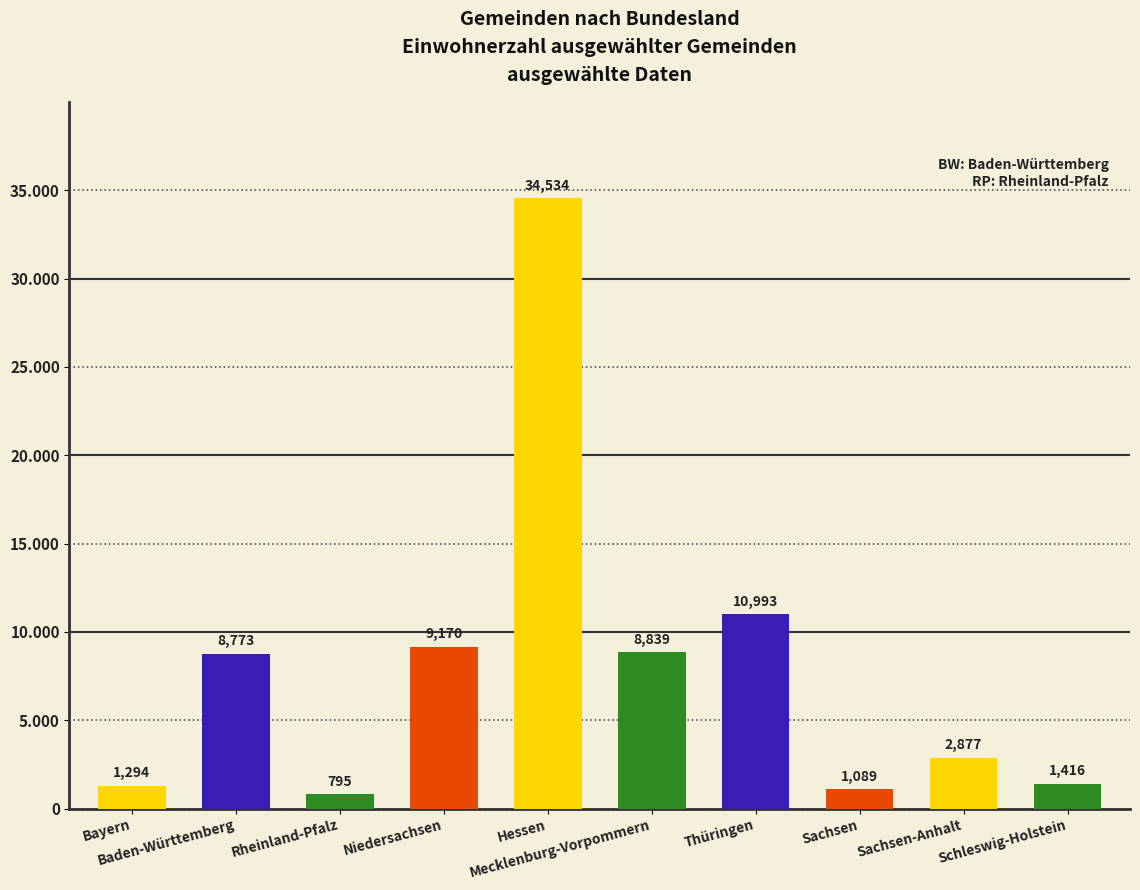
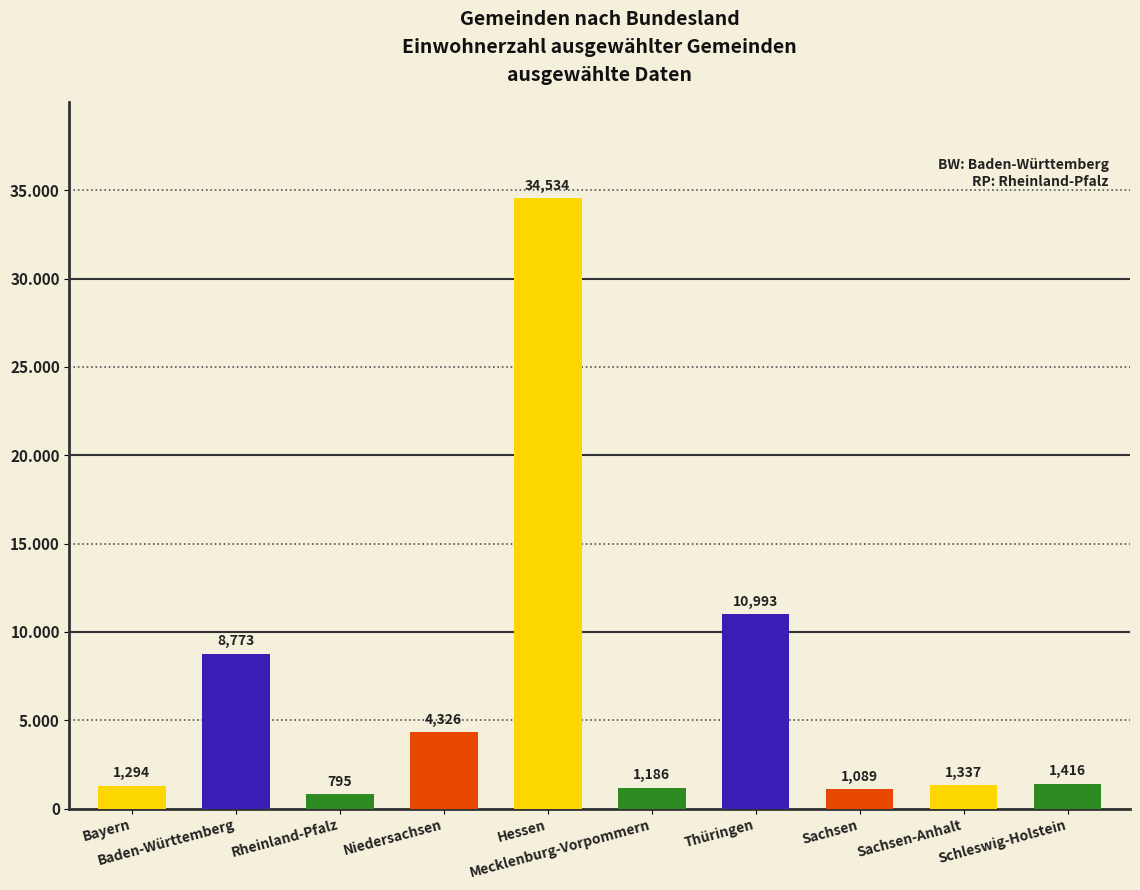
  {
    "Bayern": "1,294",
    "Baden-Württemberg": "8,773",
    "Rheinland-Pfalz": "795",
-   "Niedersachsen": "9,170",
+   "Niedersachsen": "4,326",
    "Hessen": "34,534",
-   "Mecklenburg-Vorpommern": "8,839",
+   "Mecklenburg-Vorpommern": "1,186",
    "Thüringen": "10,993",
    "Sachsen": "1,089",
-   "Sachsen-Anhalt": "2,877",
+   "Sachsen-Anhalt": "1,337",
    "Schleswig-Holstein": "1,416"
  }
